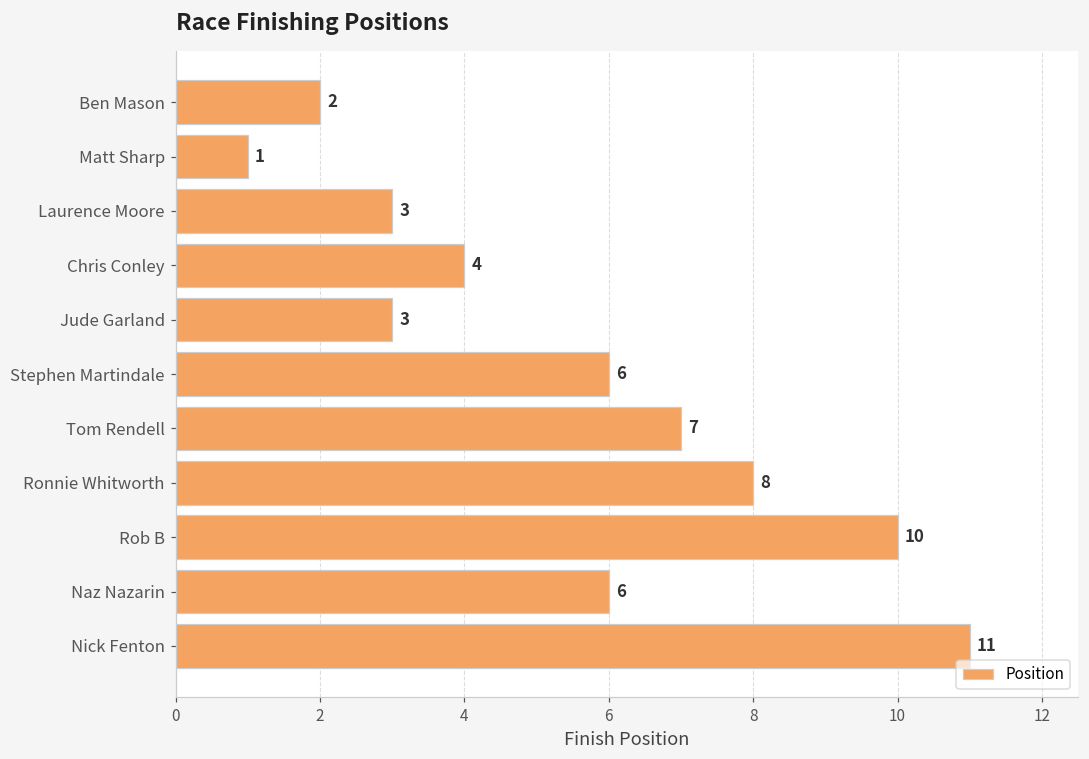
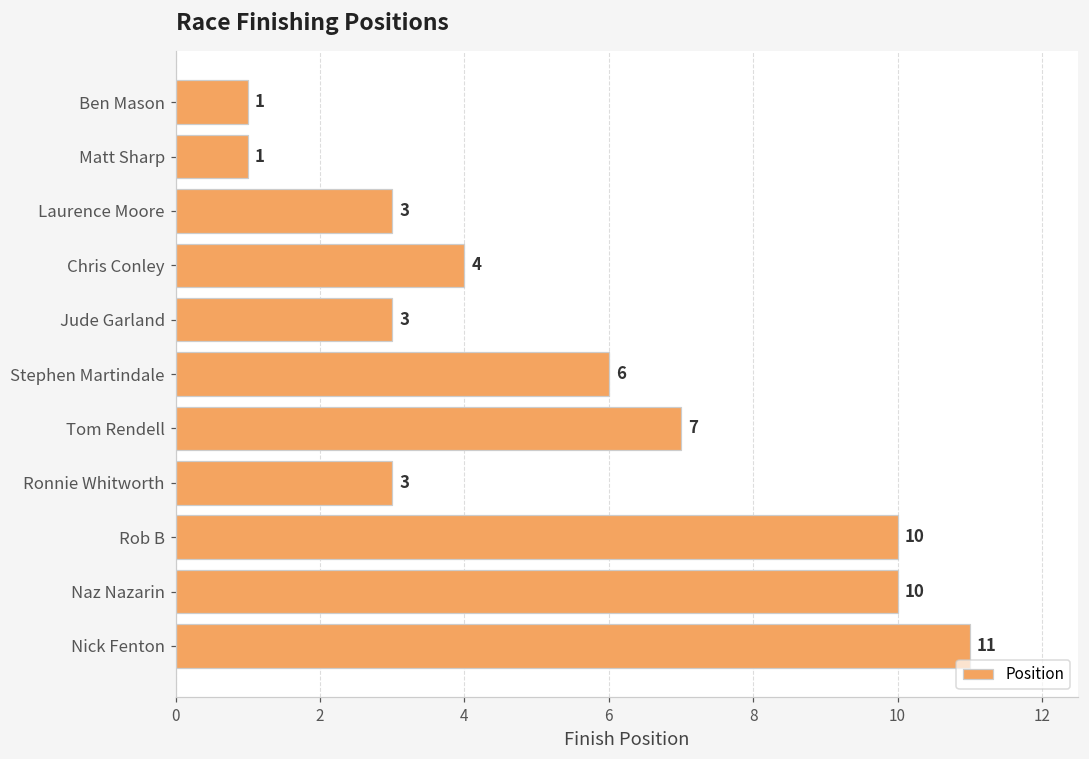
  {
-   "Ben Mason": 2,
+   "Ben Mason": 1,
    "Matt Sharp": 1,
    "Laurence Moore": 3,
    "Chris Conley": 4,
    "Jude Garland": 3,
    "Stephen Martindale": 6,
    "Tom Rendell": 7,
-   "Ronnie Whitworth": 8,
+   "Ronnie Whitworth": 3,
    "Rob B": 10,
-   "Naz Nazarin": 6,
+   "Naz Nazarin": 10,
    "Nick Fenton": 11
  }
